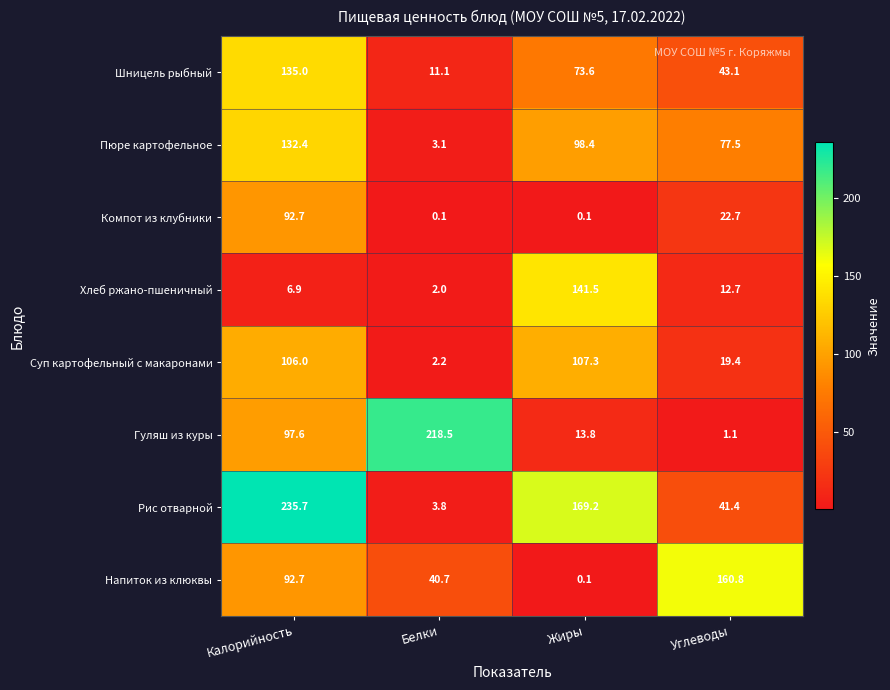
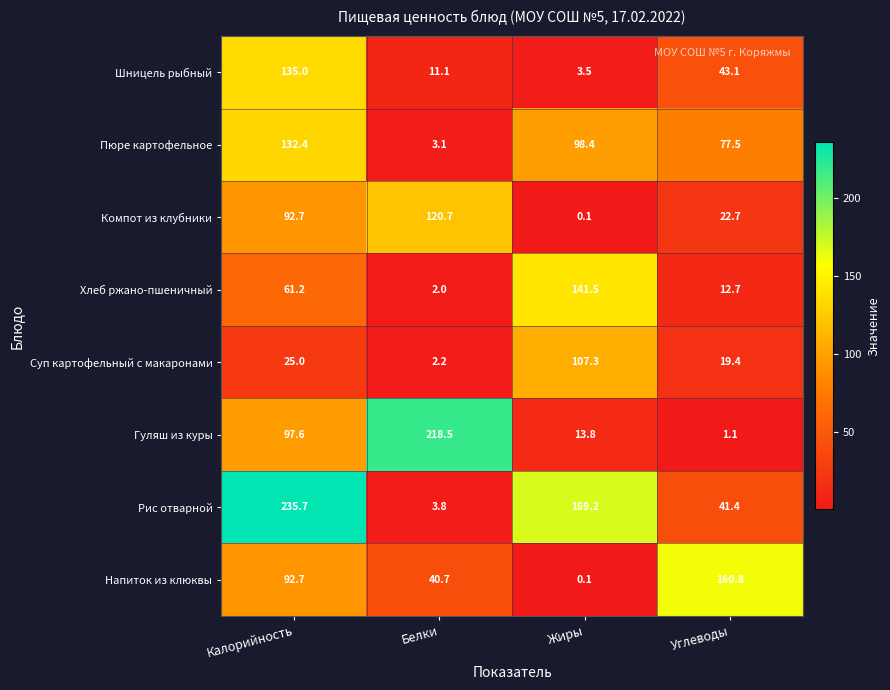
  {
    "Шницель рыбный": {
      "Калорийность": 135.0,
      "Белки": 11.1,
-     "Жиры": 73.6
+     "Жиры": 3.5
    },
    "Пюре картофельное": {
      "Калорийность": 132.4,
      "Белки": 3.1,
      "Жиры": 98.4,
      "Углеводы": 77.5
    },
    "Компот из клубники": {
      "Калорийность": 92.7,
-     "Белки": 0.1,
+     "Белки": 120.7,
      "Жиры": 0.1,
      "Углеводы": 22.7
    },
    "Хлеб ржано-пшеничный": {
-     "Калорийность": 6.9,
+     "Калорийность": 61.2,
      "Белки": 2.0,
      "Жиры": 141.5,
      "Углеводы": 12.7
    },
    "Суп картофельный с макаронами": {
-     "Калорийность": 106.0,
+     "Калорийность": 25.0,
      "Белки": 2.2,
      "Жиры": 107.3,
      "Углеводы": 19.4
    },
    "Гуляш из куры": {
      "Калорийность": 97.6,
      "Белки": 218.5,
      "Жиры": 13.8,
      "Углеводы": 1.1
    },
    "Рис отварной": {
      "Калорийность": 235.7,
      "Белки": 3.8,
      "Жиры": 169.2,
      "Углеводы": 41.4
    },
    "Напиток из клюквы": {
      "Калорийность": 92.7,
      "Белки": 40.7,
      "Жиры": 0.1,
      "Углеводы": 160.8
    }
  }
